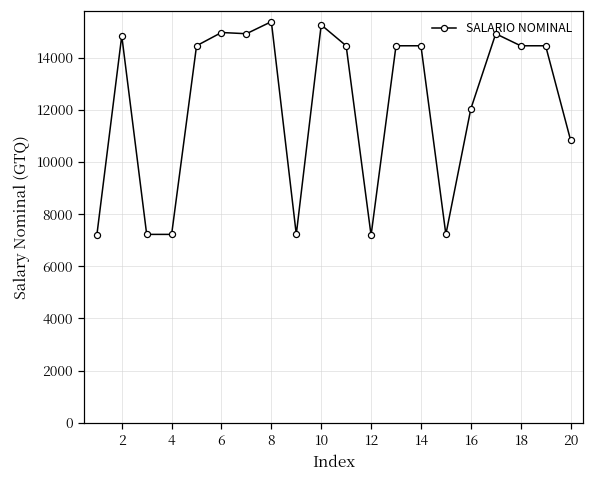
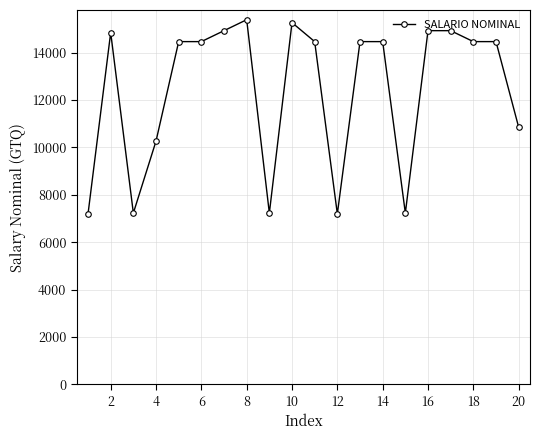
  {
    "2": 14800,
-   "4": 7200,
-   "6": 15000,
+   "4": 10300,
+   "6": 14500,
    "8": 15400,
    "10": 15300,
    "12": 7200,
    "14": 14500,
-   "16": 12000,
+   "16": 14900,
    "18": 14500,
    "20": 10800
  }
